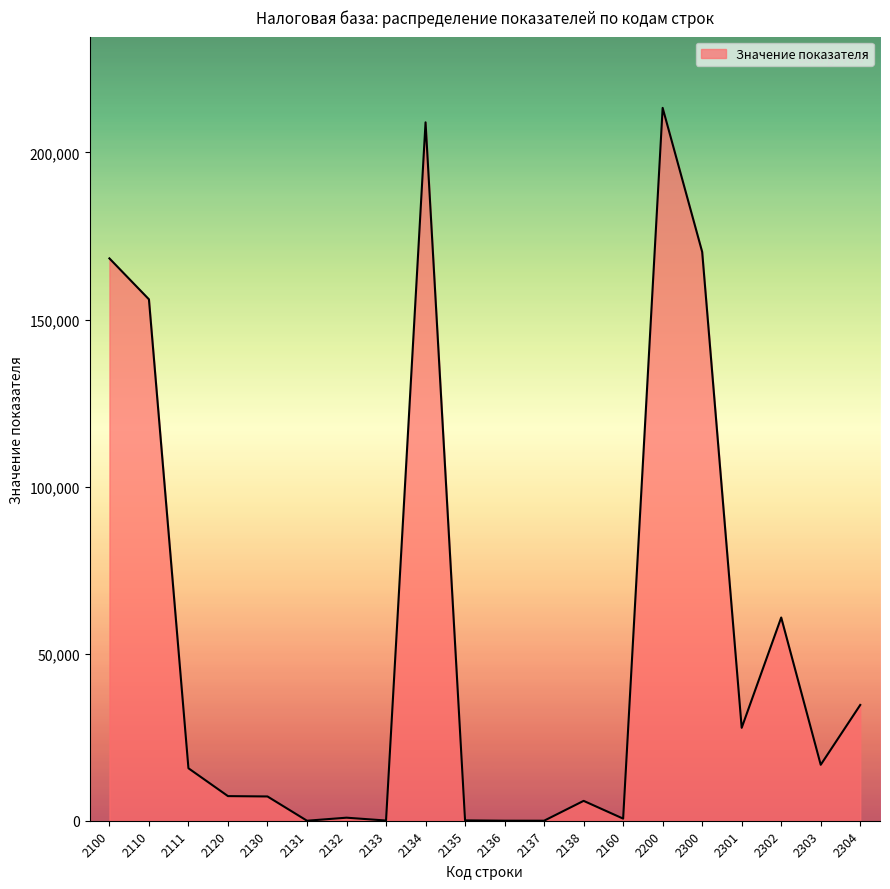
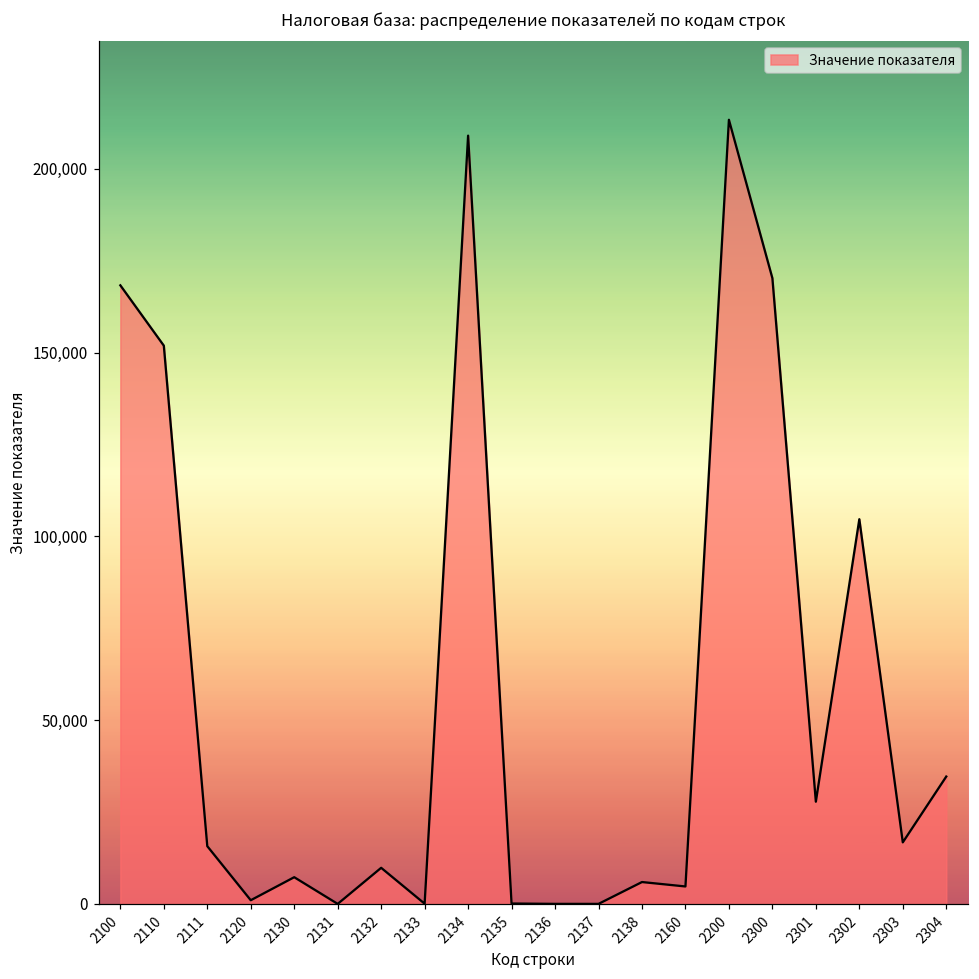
  {
    "2100": "168,000",
-   "2110": "156,000",
+   "2110": "152,000",
    "2111": "16,000",
-   "2120": "7,000",
+   "2120": "1,000",
    "2130": "7,000",
    "2131": "0",
-   "2132": "1,000",
+   "2132": "10,000",
    "2133": "0",
    "2134": "209,000",
    "2135": "0",
    "2136": "0",
    "2137": "0",
    "2138": "6,000",
-   "2160": "1,000",
+   "2160": "5,000",
    "2200": "213,000",
    "2300": "170,000",
    "2301": "28,000",
-   "2302": "61,000",
+   "2302": "105,000",
    "2303": "17,000",
    "2304": "35,000"
  }
